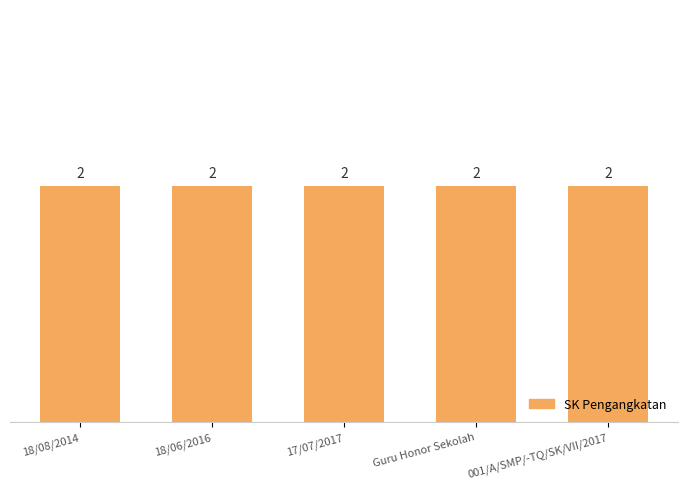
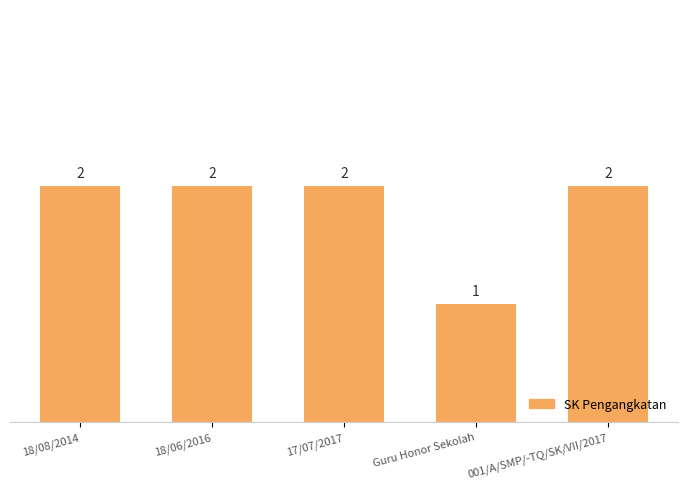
  {
    "18/08/2014": 2,
    "18/06/2016": 2,
    "17/07/2017": 2,
-   "Guru Honor Sekolah": 2,
+   "Guru Honor Sekolah": 1,
    "001/A/SMP/-TQ/SK/VII/2017": 2
  }
